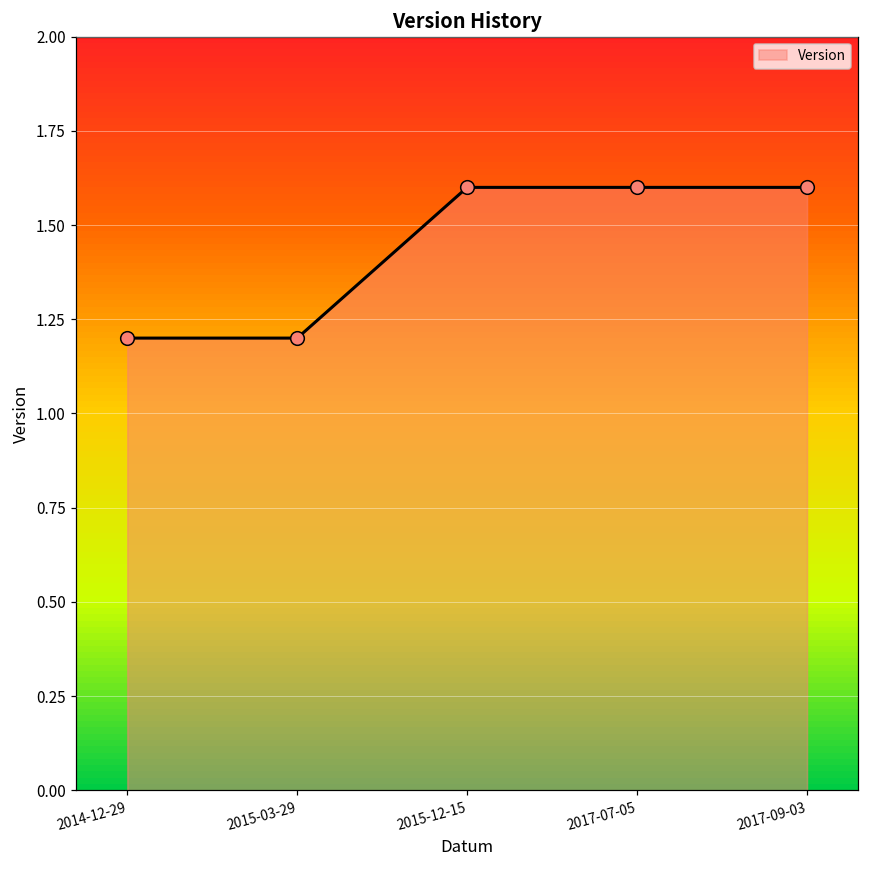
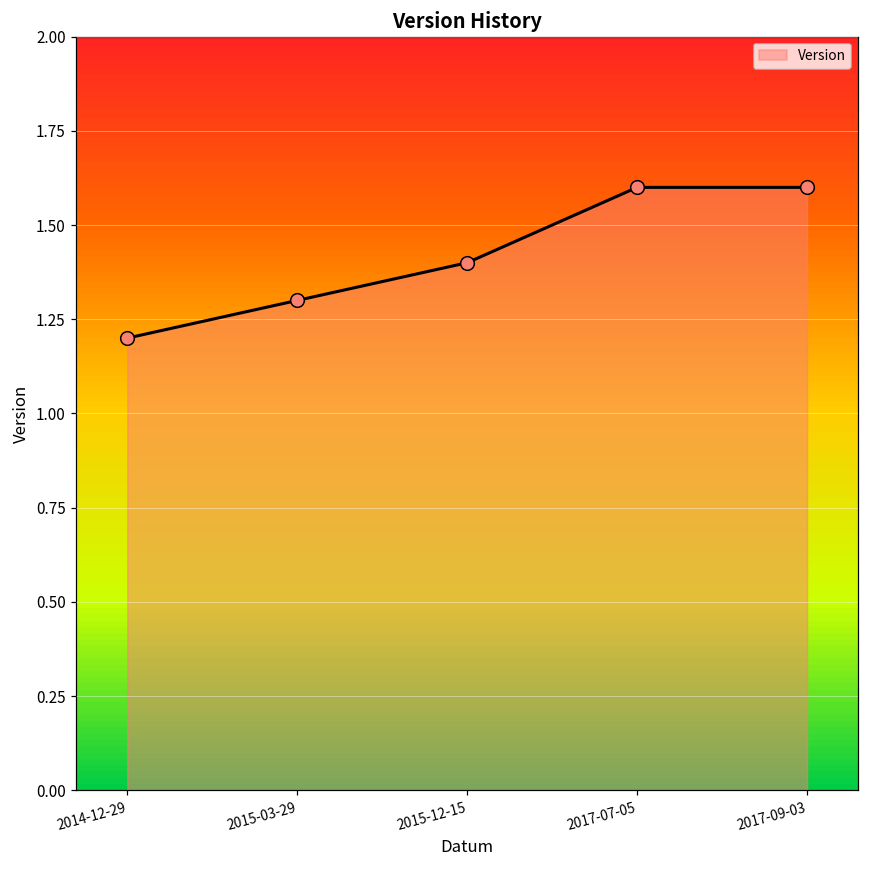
  {
    "2014-12-29": 1.2,
-   "2015-03-29": 1.2,
-   "2015-12-15": 1.6,
+   "2015-03-29": 1.3,
+   "2015-12-15": 1.4,
    "2017-07-05": 1.6,
    "2017-09-03": 1.6
  }
